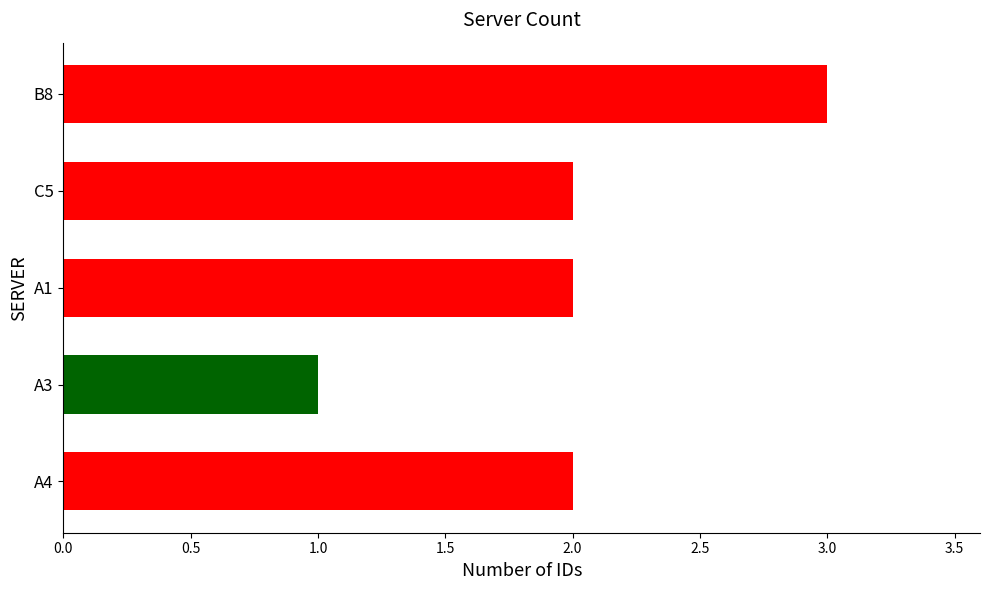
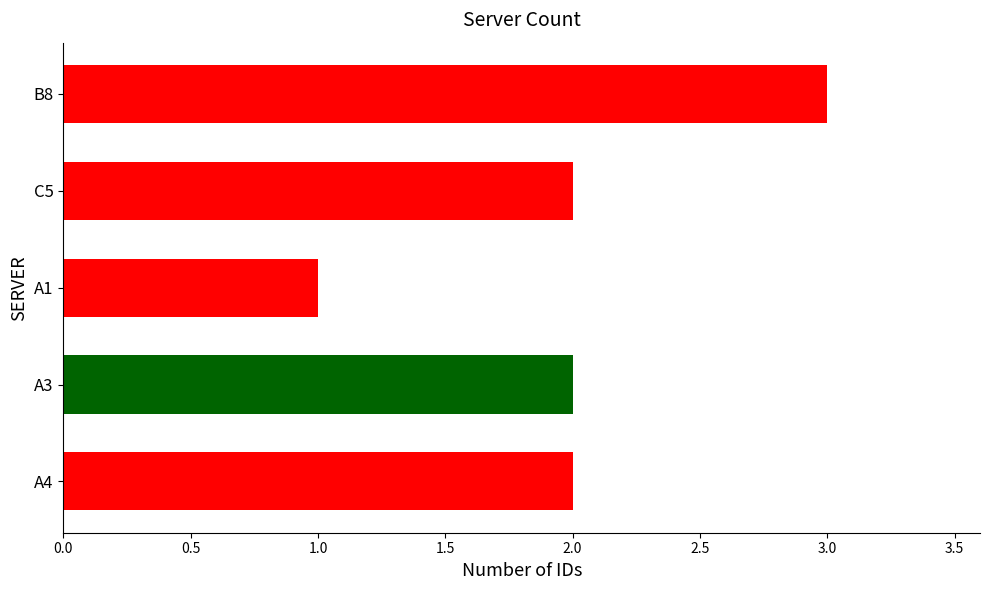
  {
    "B8": 3,
    "C5": 2,
-   "A1": 2,
-   "A3": 1,
+   "A1": 1,
+   "A3": 2,
    "A4": 2
  }
